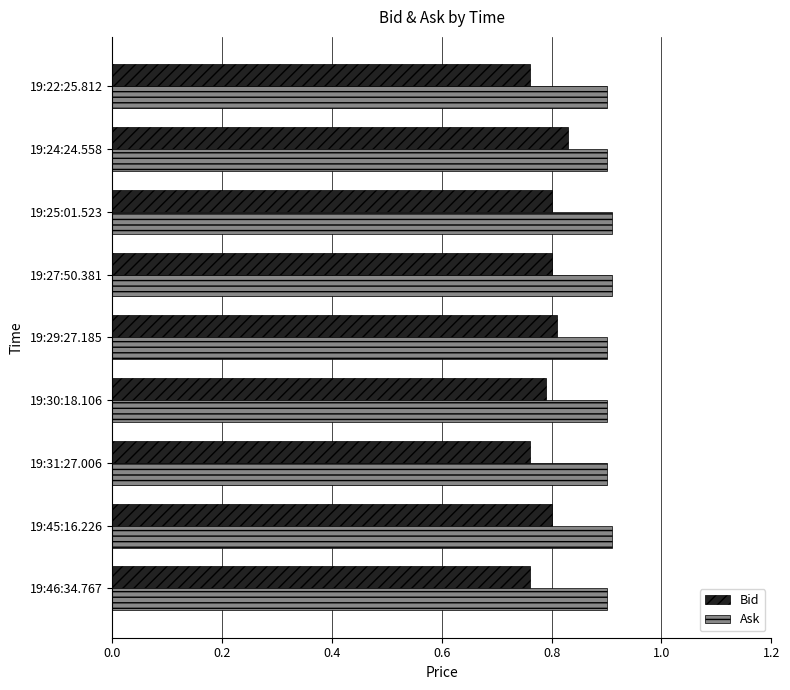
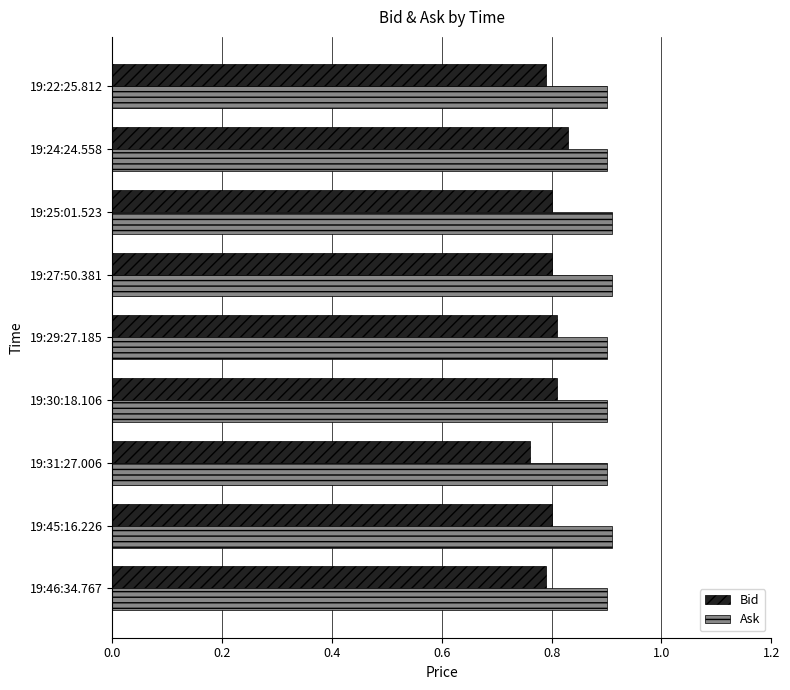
  {
    "Bid": {
-     "19:22:25.812": 0.76,
+     "19:22:25.812": 0.79,
      "19:24:24.558": 0.83,
      "19:25:01.523": 0.80,
      "19:27:50.381": 0.80,
      "19:29:27.185": 0.81,
-     "19:30:18.106": 0.79,
+     "19:30:18.106": 0.81,
      "19:31:27.006": 0.76,
      "19:45:16.226": 0.80,
-     "19:46:34.767": 0.76
+     "19:46:34.767": 0.79
    },
    "Ask": {
      "19:22:25.812": 0.90,
      "19:24:24.558": 0.90,
      "19:25:01.523": 0.91,
      "19:27:50.381": 0.91,
      "19:29:27.185": 0.90,
      "19:30:18.106": 0.90,
      "19:31:27.006": 0.90,
      "19:45:16.226": 0.91,
      "19:46:34.767": 0.90
    }
  }
